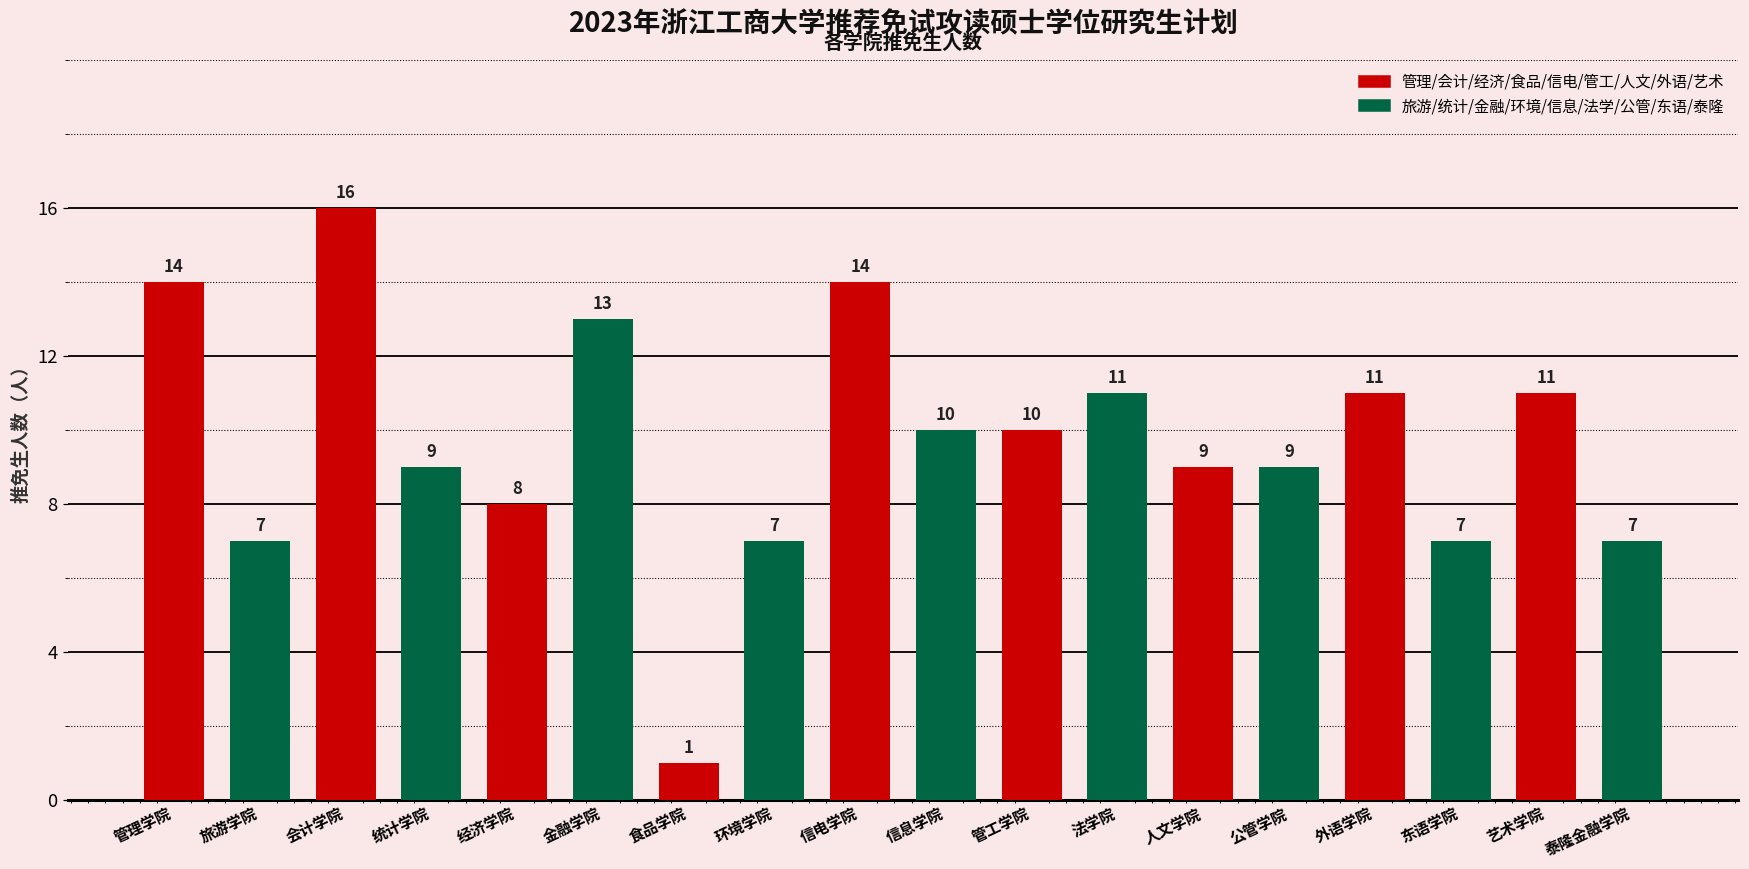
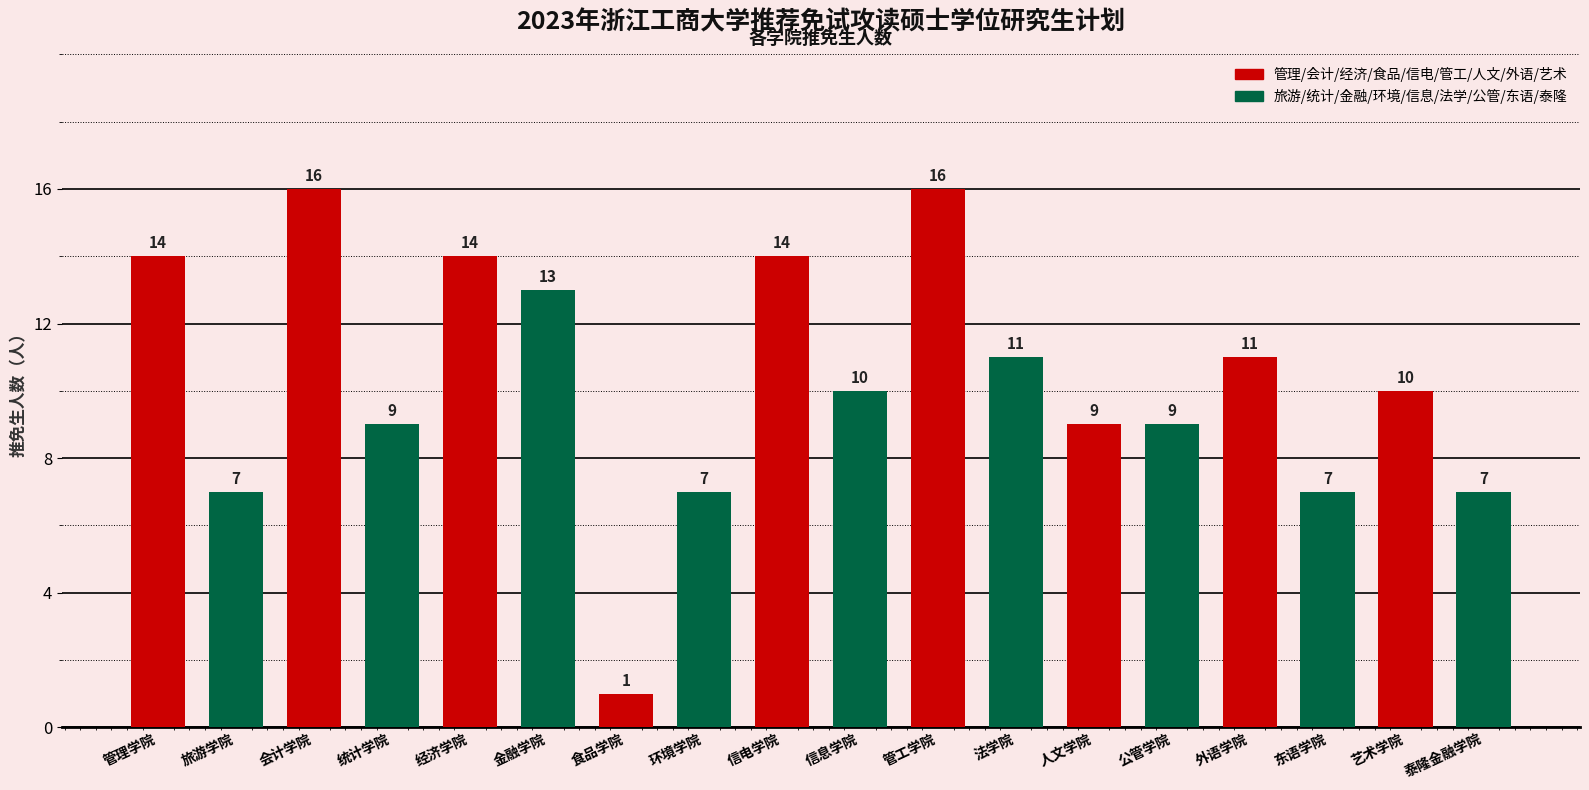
  {
    "管理学院": 14,
    "旅游学院": 7,
    "会计学院": 16,
    "统计学院": 9,
-   "经济学院": 8,
+   "经济学院": 14,
    "金融学院": 13,
    "食品学院": 1,
    "环境学院": 7,
    "信电学院": 14,
    "信息学院": 10,
-   "管工学院": 10,
+   "管工学院": 16,
    "法学院": 11,
    "人文学院": 9,
    "公管学院": 9,
    "外语学院": 11,
    "东语学院": 7,
-   "艺术学院": 11,
+   "艺术学院": 10,
    "泰隆金融学院": 7
  }
